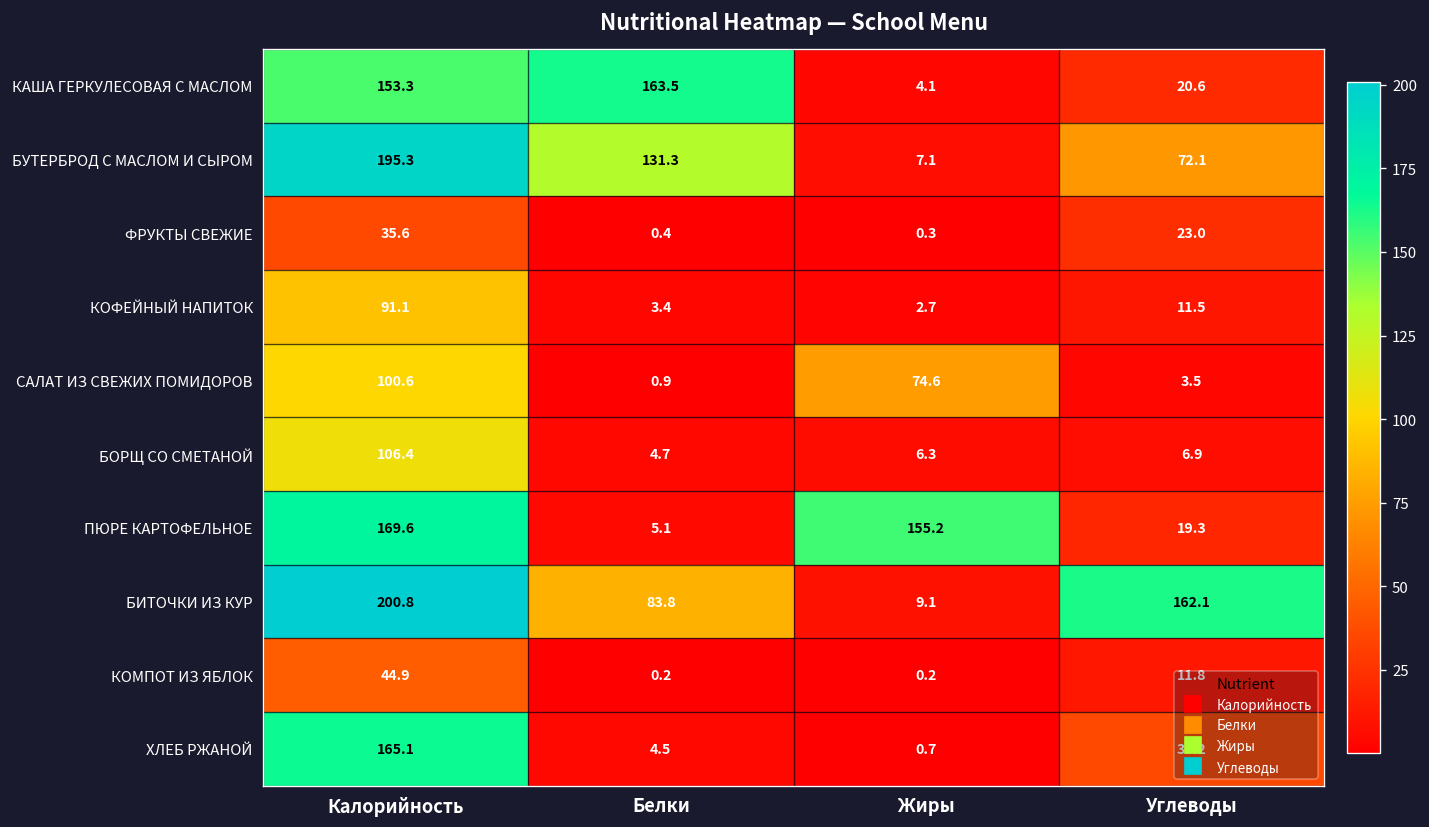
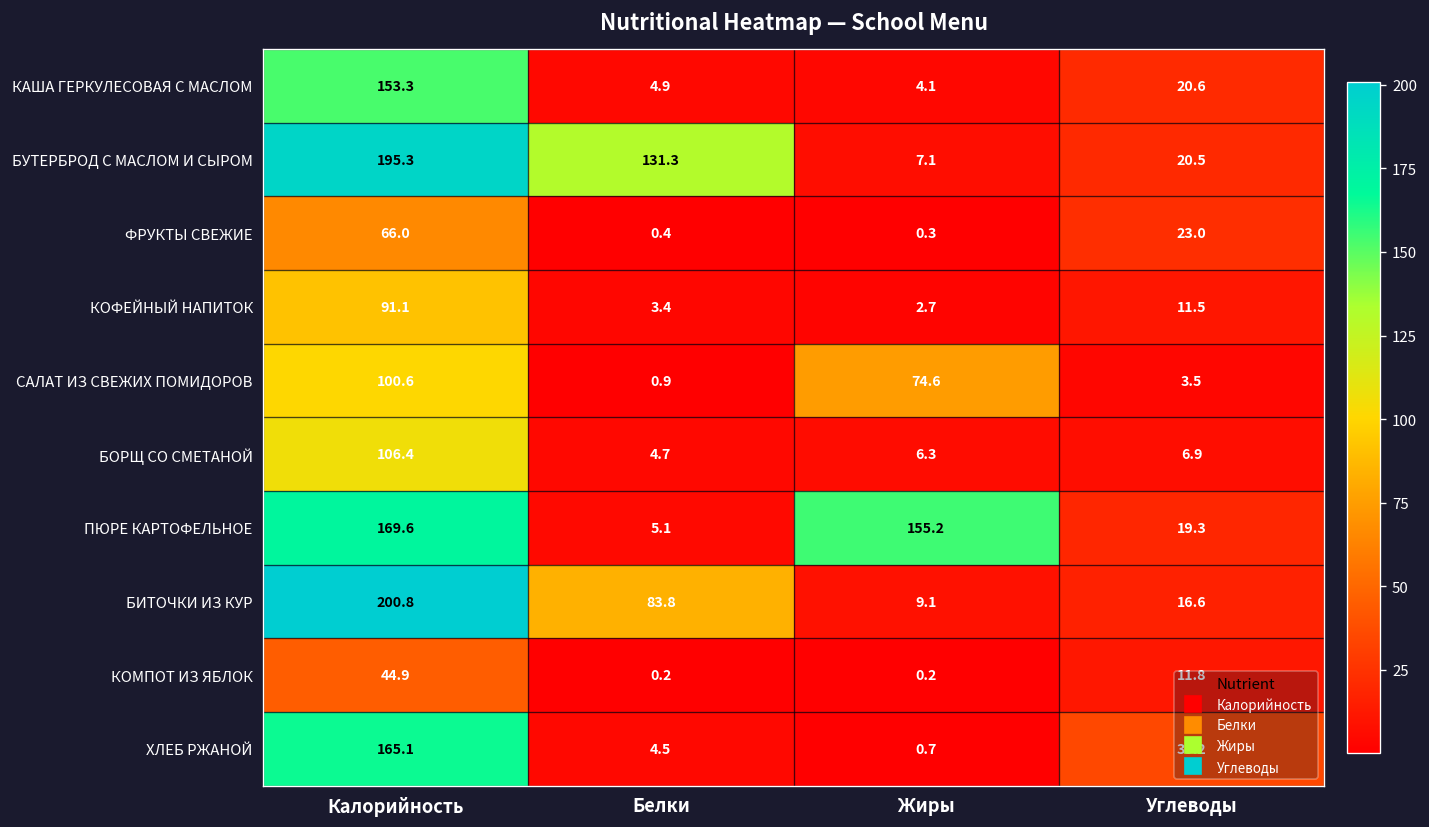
  {
    "КАША ГЕРКУЛЕСОВАЯ С МАСЛОМ": {
      "Калорийность": 153.3,
-     "Белки": 163.5,
+     "Белки": 4.9,
      "Жиры": 4.1,
      "Углеводы": 20.6
    },
    "БУТЕРБРОД С МАСЛОМ И СЫРОМ": {
      "Калорийность": 195.3,
      "Белки": 131.3,
      "Жиры": 7.1,
-     "Углеводы": 72.1
+     "Углеводы": 20.5
    },
    "ФРУКТЫ СВЕЖИЕ": {
-     "Калорийность": 35.6,
+     "Калорийность": 66.0,
      "Белки": 0.4,
      "Жиры": 0.3,
      "Углеводы": 23.0
    },
    "КОФЕЙНЫЙ НАПИТОК": {
      "Калорийность": 91.1,
      "Белки": 3.4,
      "Жиры": 2.7,
      "Углеводы": 11.5
    },
    "САЛАТ ИЗ СВЕЖИХ ПОМИДОРОВ": {
      "Калорийность": 100.6,
      "Белки": 0.9,
      "Жиры": 74.6,
      "Углеводы": 3.5
    },
    "БОРЩ СО СМЕТАНОЙ": {
      "Калорийность": 106.4,
      "Белки": 4.7,
      "Жиры": 6.3,
      "Углеводы": 6.9
    },
    "ПЮРЕ КАРТОФЕЛЬНОЕ": {
      "Калорийность": 169.6,
      "Белки": 5.1,
      "Жиры": 155.2,
      "Углеводы": 19.3
    },
    "БИТОЧКИ ИЗ КУР": {
      "Калорийность": 200.8,
      "Белки": 83.8,
      "Жиры": 9.1,
-     "Углеводы": 162.1
+     "Углеводы": 16.6
    },
    "КОМПОТ ИЗ ЯБЛОК": {
      "Калорийность": 44.9,
      "Белки": 0.2,
      "Жиры": 0.2
    },
    "ХЛЕБ РЖАНОЙ": {
      "Калорийность": 165.1,
      "Белки": 4.5,
      "Жиры": 0.7
    }
  }
